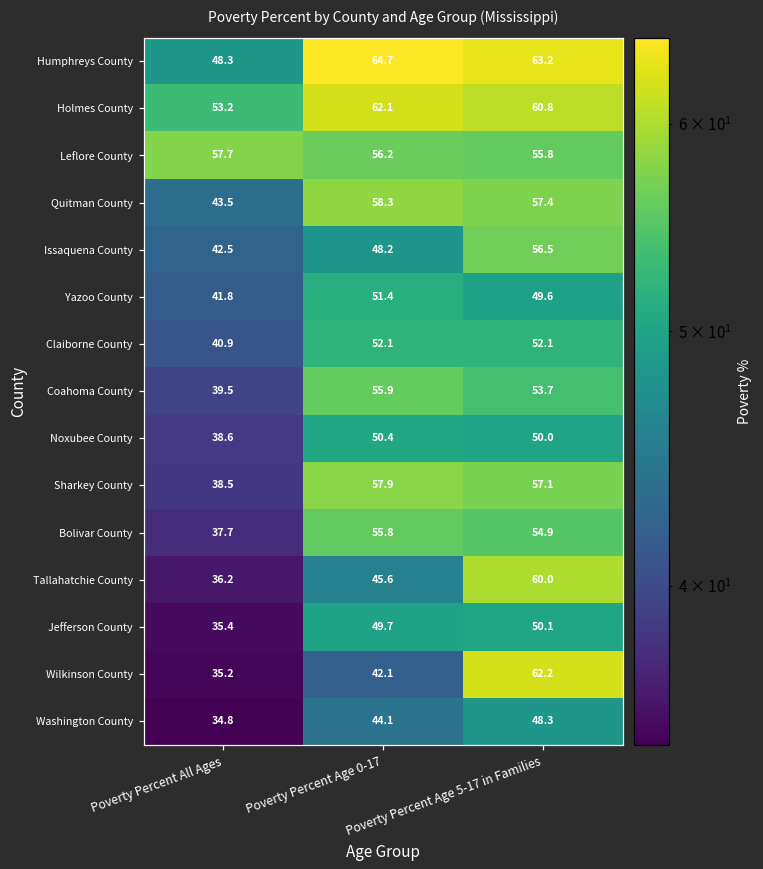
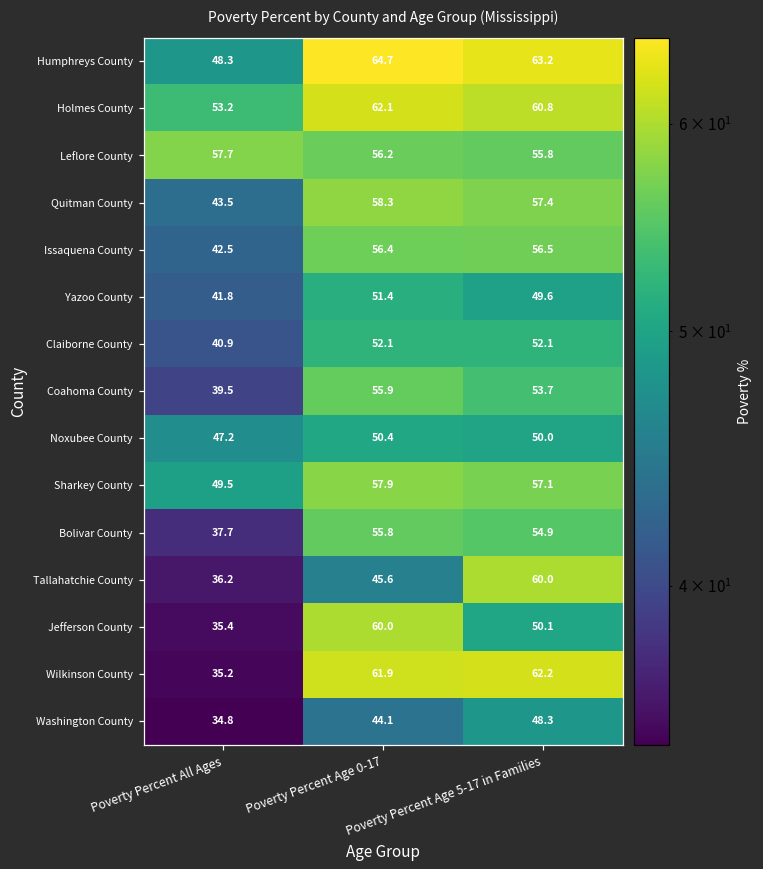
  {
    "Humphreys County": {
      "Poverty Percent All Ages": 48.3,
      "Poverty Percent Age 0-17": 64.7,
      "Poverty Percent Age 5-17 in Families": 63.2
    },
    "Holmes County": {
      "Poverty Percent All Ages": 53.2,
      "Poverty Percent Age 0-17": 62.1,
      "Poverty Percent Age 5-17 in Families": 60.8
    },
    "Leflore County": {
      "Poverty Percent All Ages": 57.7,
      "Poverty Percent Age 0-17": 56.2,
      "Poverty Percent Age 5-17 in Families": 55.8
    },
    "Quitman County": {
      "Poverty Percent All Ages": 43.5,
      "Poverty Percent Age 0-17": 58.3,
      "Poverty Percent Age 5-17 in Families": 57.4
    },
    "Issaquena County": {
      "Poverty Percent All Ages": 42.5,
-     "Poverty Percent Age 0-17": 48.2,
+     "Poverty Percent Age 0-17": 56.4,
      "Poverty Percent Age 5-17 in Families": 56.5
    },
    "Yazoo County": {
      "Poverty Percent All Ages": 41.8,
      "Poverty Percent Age 0-17": 51.4,
      "Poverty Percent Age 5-17 in Families": 49.6
    },
    "Claiborne County": {
      "Poverty Percent All Ages": 40.9,
      "Poverty Percent Age 0-17": 52.1,
      "Poverty Percent Age 5-17 in Families": 52.1
    },
    "Coahoma County": {
      "Poverty Percent All Ages": 39.5,
      "Poverty Percent Age 0-17": 55.9,
      "Poverty Percent Age 5-17 in Families": 53.7
    },
    "Noxubee County": {
-     "Poverty Percent All Ages": 38.6,
+     "Poverty Percent All Ages": 47.2,
      "Poverty Percent Age 0-17": 50.4,
      "Poverty Percent Age 5-17 in Families": 50.0
    },
    "Sharkey County": {
-     "Poverty Percent All Ages": 38.5,
+     "Poverty Percent All Ages": 49.5,
      "Poverty Percent Age 0-17": 57.9,
      "Poverty Percent Age 5-17 in Families": 57.1
    },
    "Bolivar County": {
      "Poverty Percent All Ages": 37.7,
      "Poverty Percent Age 0-17": 55.8,
      "Poverty Percent Age 5-17 in Families": 54.9
    },
    "Tallahatchie County": {
      "Poverty Percent All Ages": 36.2,
      "Poverty Percent Age 0-17": 45.6,
      "Poverty Percent Age 5-17 in Families": 60.0
    },
    "Jefferson County": {
      "Poverty Percent All Ages": 35.4,
-     "Poverty Percent Age 0-17": 49.7,
+     "Poverty Percent Age 0-17": 60.0,
      "Poverty Percent Age 5-17 in Families": 50.1
    },
    "Wilkinson County": {
      "Poverty Percent All Ages": 35.2,
-     "Poverty Percent Age 0-17": 42.1,
+     "Poverty Percent Age 0-17": 61.9,
      "Poverty Percent Age 5-17 in Families": 62.2
    },
    "Washington County": {
      "Poverty Percent All Ages": 34.8,
      "Poverty Percent Age 0-17": 44.1,
      "Poverty Percent Age 5-17 in Families": 48.3
    }
  }
